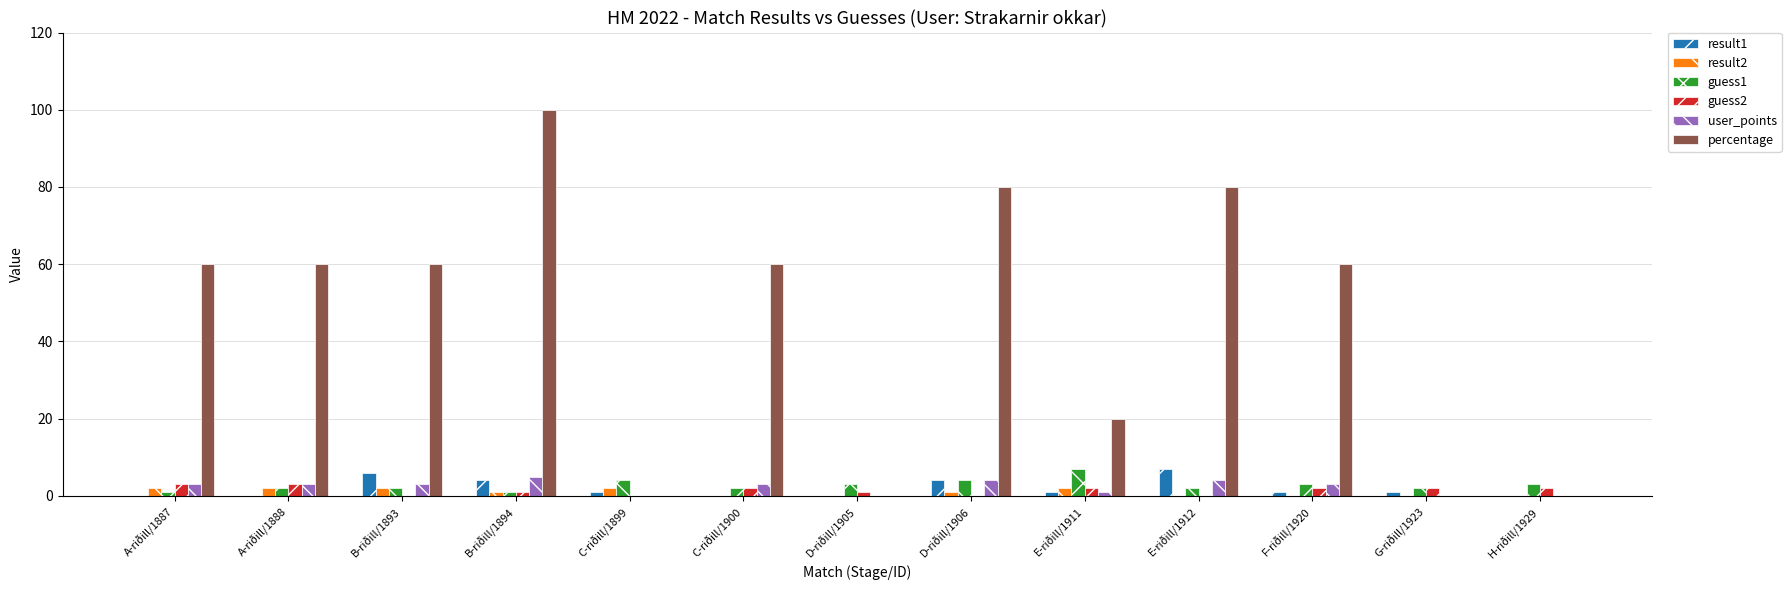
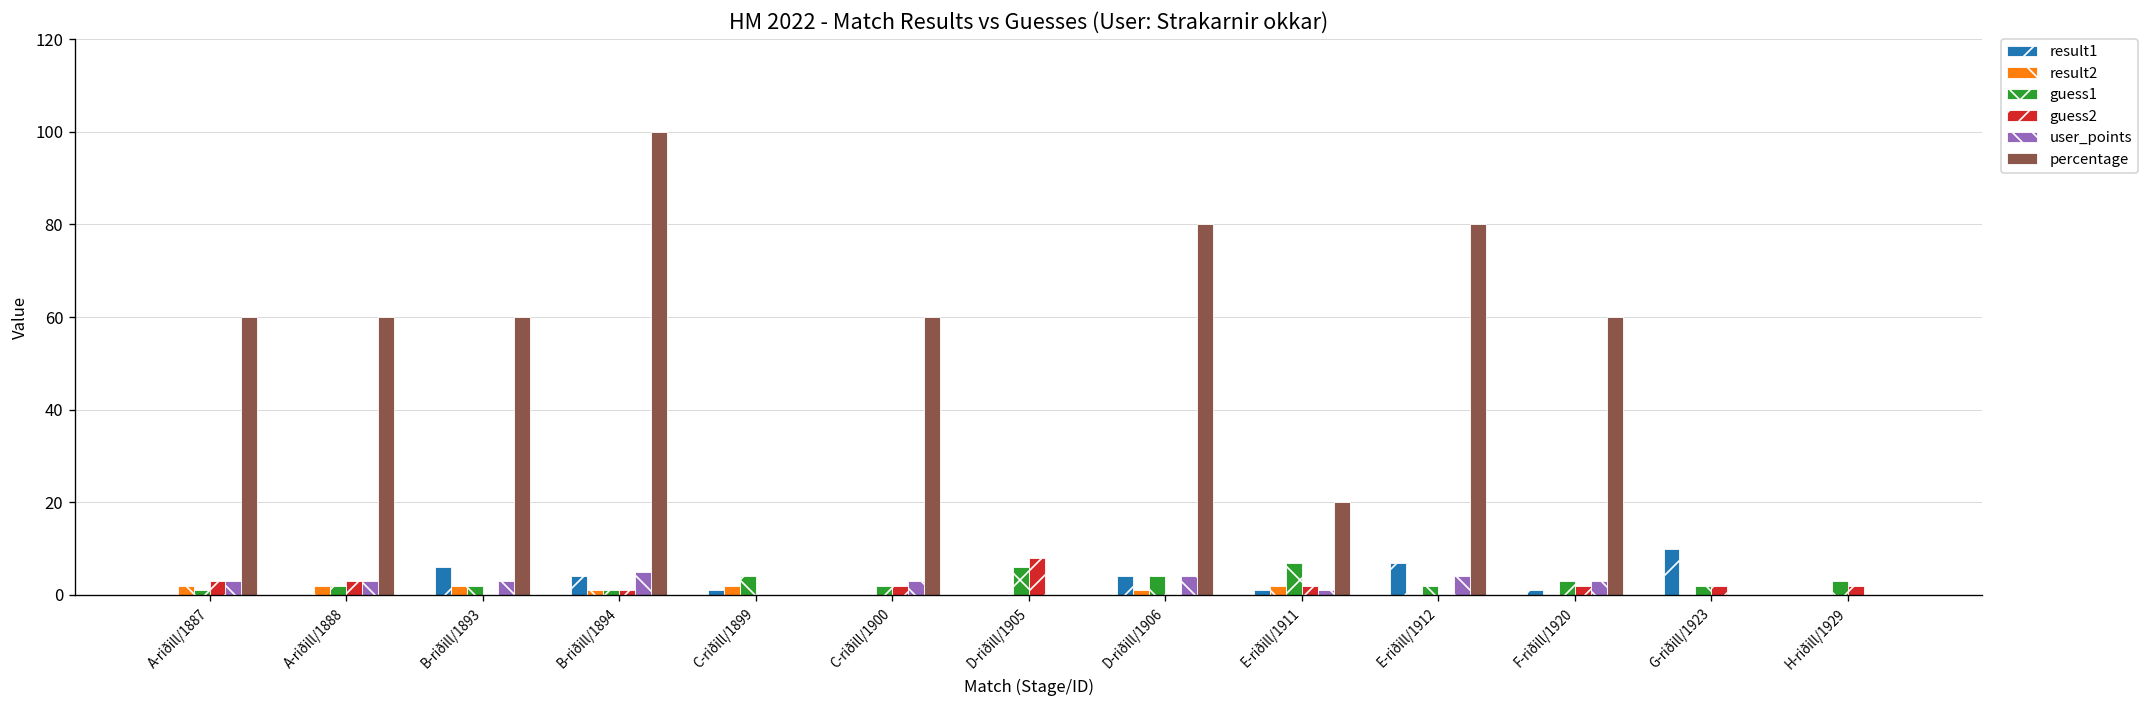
  {
    "result1": {
      "A-riðill/1887": 0,
      "A-riðill/1888": 0,
      "B-riðill/1893": 6,
      "B-riðill/1894": 4,
      "C-riðill/1899": 1,
      "C-riðill/1900": 0,
      "D-riðill/1905": 0,
      "D-riðill/1906": 4,
      "E-riðill/1911": 1,
      "E-riðill/1912": 7,
      "F-riðill/1920": 1,
-     "G-riðill/1923": 1,
+     "G-riðill/1923": 10,
      "H-riðill/1929": 0
    },
    "result2": {
      "A-riðill/1887": 2,
      "A-riðill/1888": 2,
      "B-riðill/1893": 2,
      "B-riðill/1894": 1,
      "C-riðill/1899": 2,
      "C-riðill/1900": 0,
      "D-riðill/1905": 0,
      "D-riðill/1906": 1,
      "E-riðill/1911": 2,
      "E-riðill/1912": 0,
      "F-riðill/1920": 0,
      "G-riðill/1923": 0,
      "H-riðill/1929": 0
    },
    "guess1": {
      "A-riðill/1887": 1,
      "A-riðill/1888": 2,
      "B-riðill/1893": 2,
      "B-riðill/1894": 1,
      "C-riðill/1899": 4,
      "C-riðill/1900": 2,
-     "D-riðill/1905": 3,
+     "D-riðill/1905": 6,
      "D-riðill/1906": 4,
      "E-riðill/1911": 7,
      "E-riðill/1912": 2,
      "F-riðill/1920": 3,
      "G-riðill/1923": 2,
      "H-riðill/1929": 3
    },
    "guess2": {
      "A-riðill/1887": 3,
      "A-riðill/1888": 3,
      "B-riðill/1893": 0,
      "B-riðill/1894": 1,
      "C-riðill/1899": 0,
      "C-riðill/1900": 2,
-     "D-riðill/1905": 1,
+     "D-riðill/1905": 8,
      "D-riðill/1906": 0,
      "E-riðill/1911": 2,
      "E-riðill/1912": 0,
      "F-riðill/1920": 2,
      "G-riðill/1923": 2,
      "H-riðill/1929": 2
    },
    "user_points": {
      "A-riðill/1887": 3,
      "A-riðill/1888": 3,
      "B-riðill/1893": 3,
      "B-riðill/1894": 5,
      "C-riðill/1899": 0,
      "C-riðill/1900": 3,
      "D-riðill/1905": 0,
      "D-riðill/1906": 4,
      "E-riðill/1911": 1,
      "E-riðill/1912": 4,
      "F-riðill/1920": 3,
      "G-riðill/1923": 0,
      "H-riðill/1929": 0
    },
    "percentage": {
      "A-riðill/1887": 60,
      "A-riðill/1888": 60,
      "B-riðill/1893": 60,
      "B-riðill/1894": 100,
      "C-riðill/1899": 0,
      "C-riðill/1900": 60,
      "D-riðill/1905": 0,
      "D-riðill/1906": 80,
      "E-riðill/1911": 20,
      "E-riðill/1912": 80,
      "F-riðill/1920": 60,
      "G-riðill/1923": 0,
      "H-riðill/1929": 0
    }
  }
